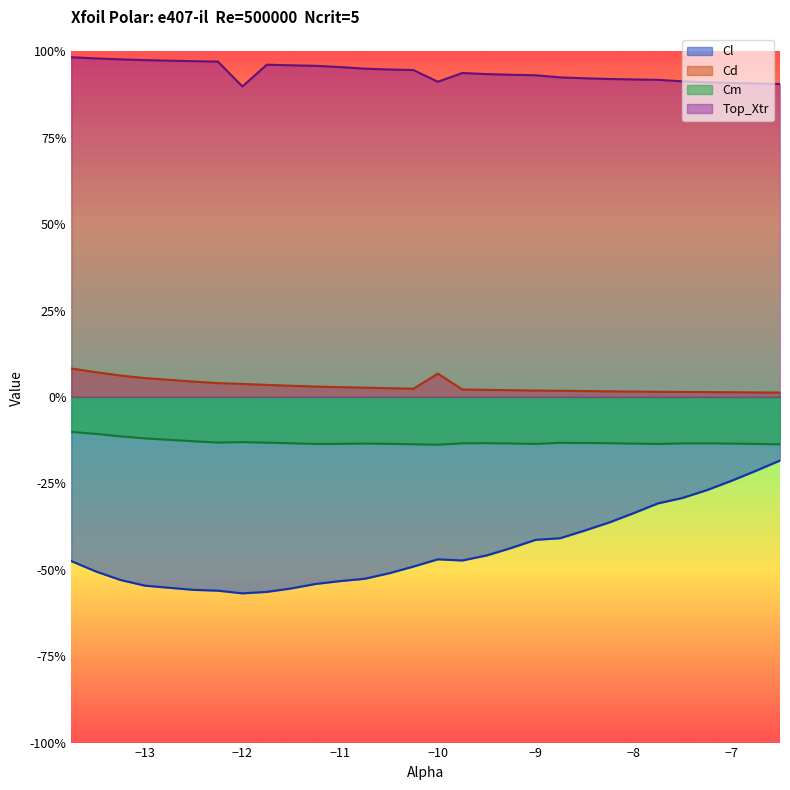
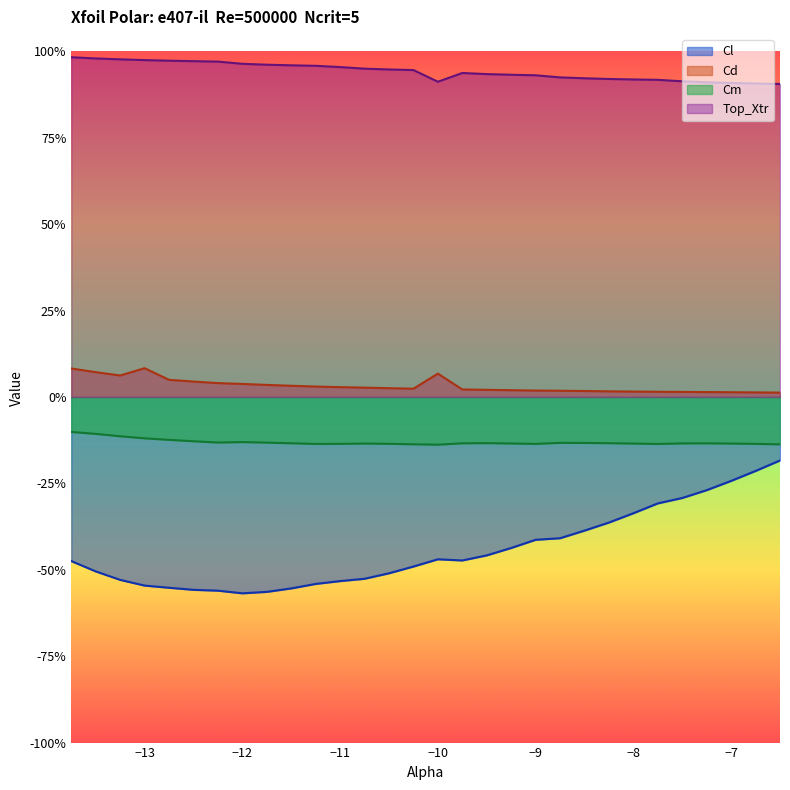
  {
    "Cd": {
-     "−13": "5%",
+     "−13": "8%",
      "−12": "4%",
      "−11": "3%",
      "−10": "7%",
      "−9": "2%",
      "−8": "2%",
      "−7": "1%"
    },
    "Top_Xtr": {
      "−13": "97%",
-     "−12": "90%",
+     "−12": "96%",
      "−11": "95%",
      "−10": "91%",
      "−9": "93%",
      "−8": "92%"
    }
  }
